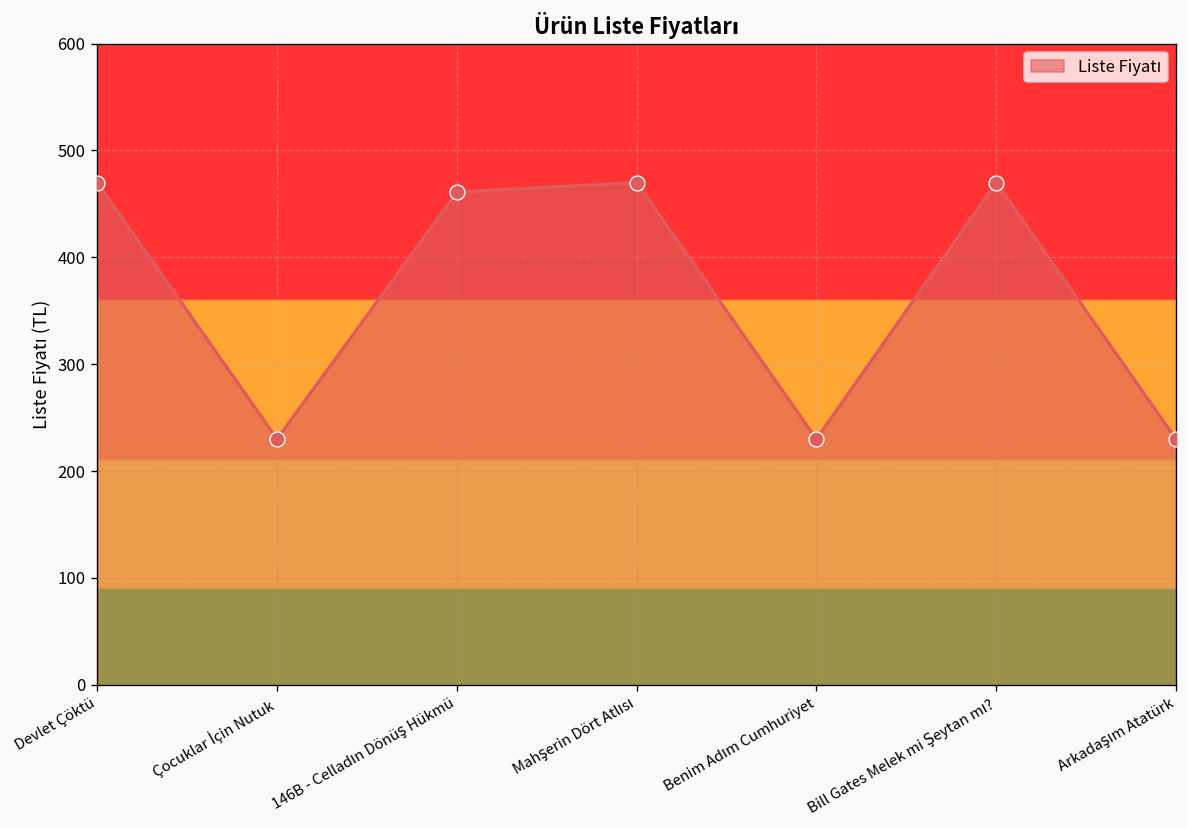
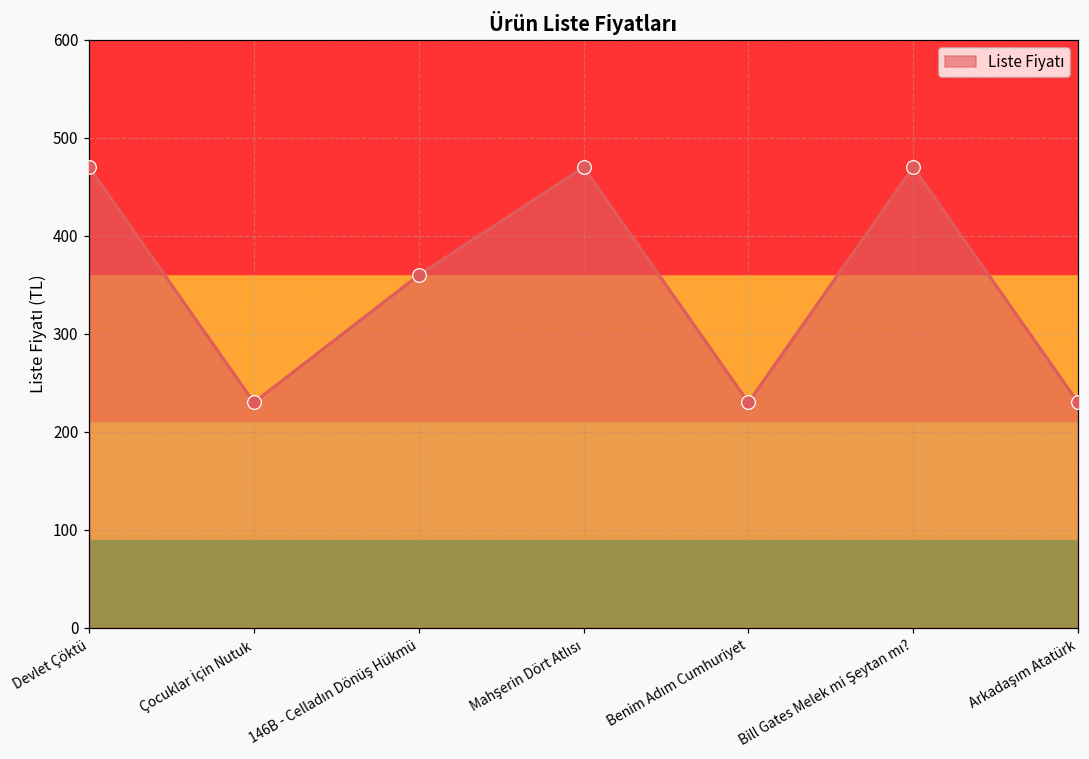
  {
    "Devlet Çöktü": 470,
    "Çocuklar İçin Nutuk": 230,
-   "146B - Celladın Dönüş Hükmü": 460,
+   "146B - Celladın Dönüş Hükmü": 360,
    "Mahşerin Dört Atlısı": 470,
    "Benim Adım Cumhuriyet": 230,
    "Bill Gates Melek mi Şeytan mı?": 470,
    "Arkadaşım Atatürk": 230
  }
